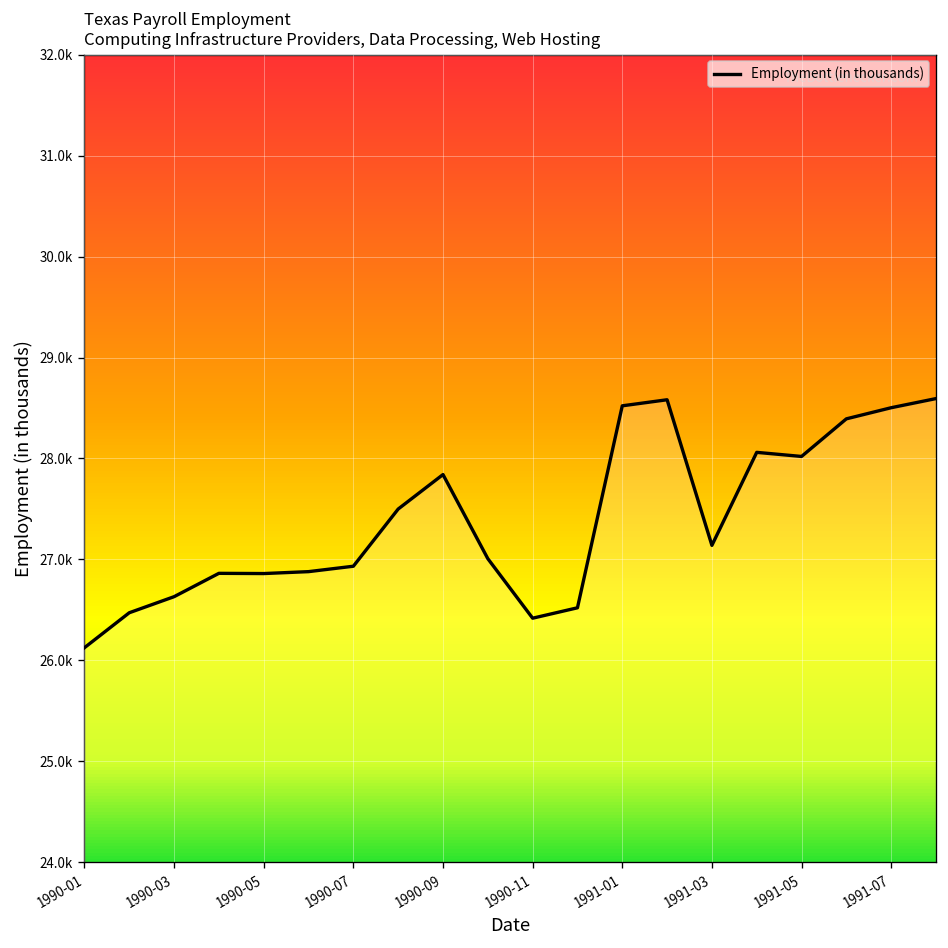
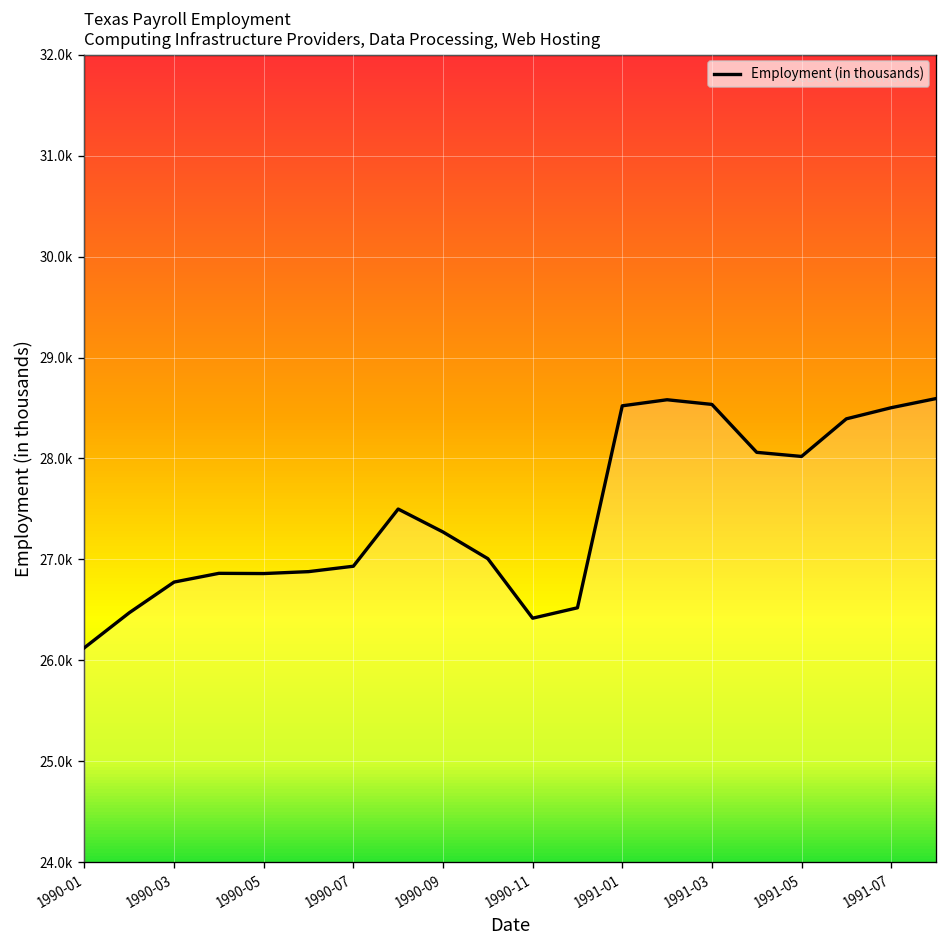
  {
    "1990-01": 26100,
-   "1990-03": 26600,
+   "1990-03": 26800,
    "1990-05": 26900,
    "1990-07": 26900,
-   "1990-09": 27800,
+   "1990-09": 27300,
    "1990-11": 26400,
    "1991-01": 28500,
-   "1991-03": 27100,
+   "1991-03": 28500,
    "1991-05": 28000,
    "1991-07": 28500
  }
